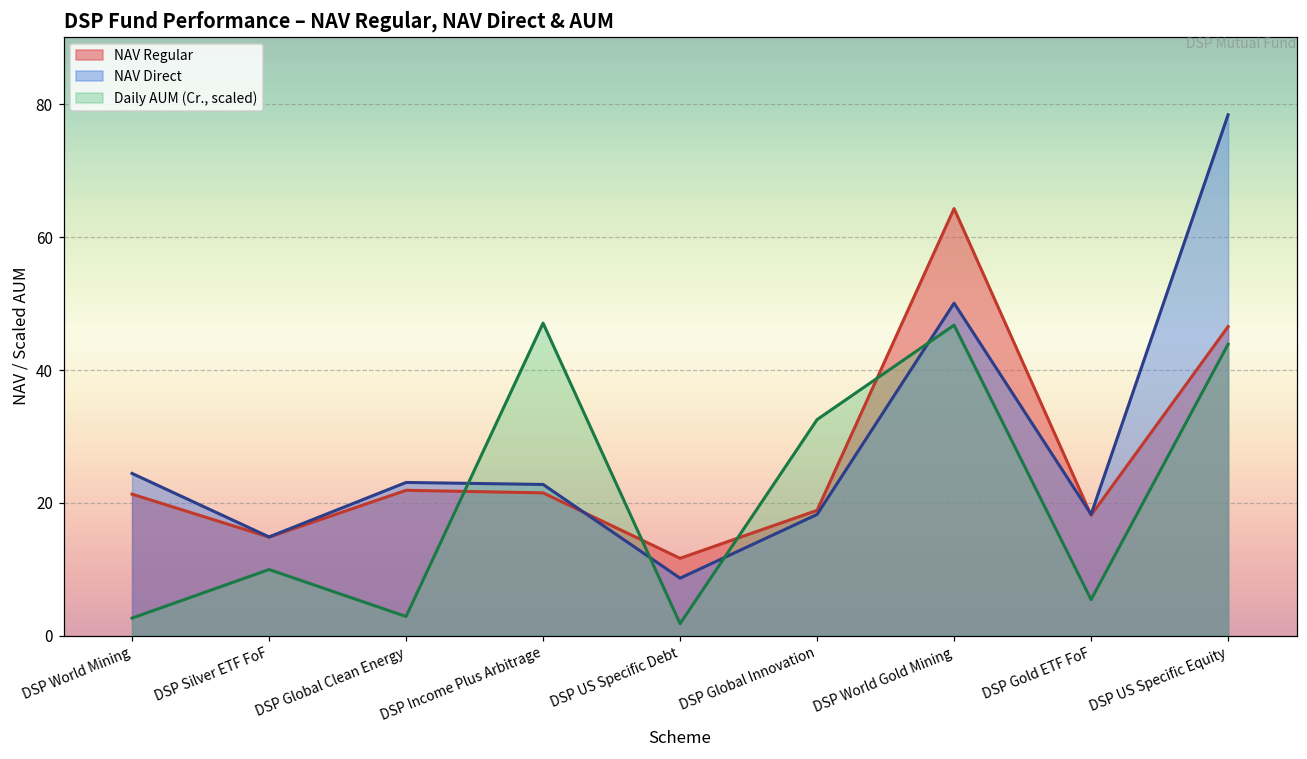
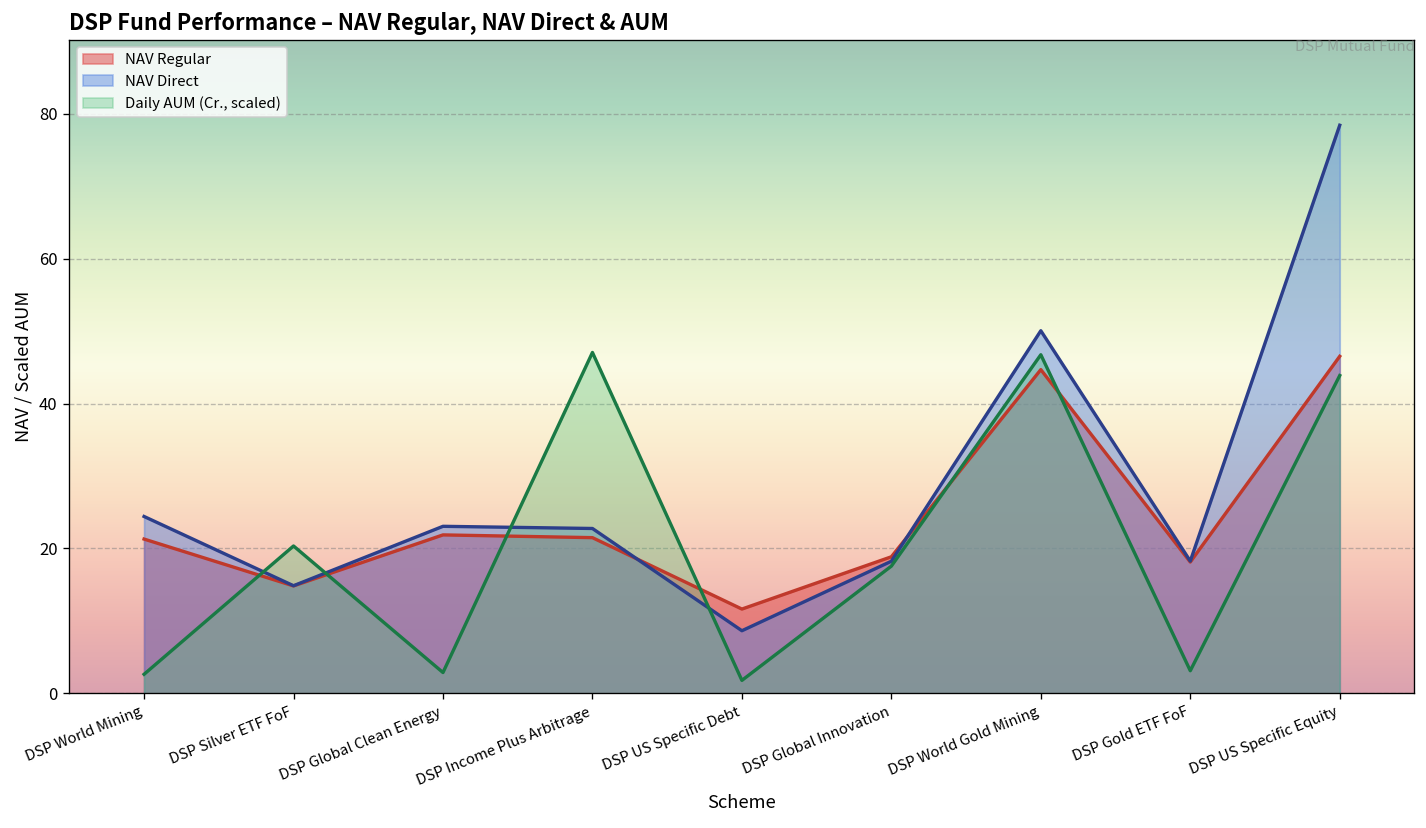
  {
    "NAV Regular": {
      "DSP World Mining": 21,
      "DSP Global Clean Energy": 22,
      "DSP Income Plus Arbitrage": 21,
      "DSP US Specific Debt": 12,
      "DSP Global Innovation": 19,
-     "DSP World Gold Mining": 64,
+     "DSP World Gold Mining": 45,
      "DSP US Specific Equity": 47
    },
    "NAV Direct": {
      "DSP World Mining": 24,
      "DSP Global Clean Energy": 23,
      "DSP Income Plus Arbitrage": 23,
      "DSP US Specific Debt": 9,
      "DSP Global Innovation": 18,
      "DSP World Gold Mining": 50,
      "DSP US Specific Equity": 78
    },
    "Daily AUM (Cr., scaled)": {
      "DSP World Mining": 3,
-     "DSP Silver ETF FoF": 10,
+     "DSP Silver ETF FoF": 20,
      "DSP Global Clean Energy": 3,
      "DSP Income Plus Arbitrage": 47,
      "DSP US Specific Debt": 2,
-     "DSP Global Innovation": 33,
+     "DSP Global Innovation": 18,
      "DSP World Gold Mining": 47,
-     "DSP Gold ETF FoF": 5,
+     "DSP Gold ETF FoF": 3,
      "DSP US Specific Equity": 44
    }
  }
